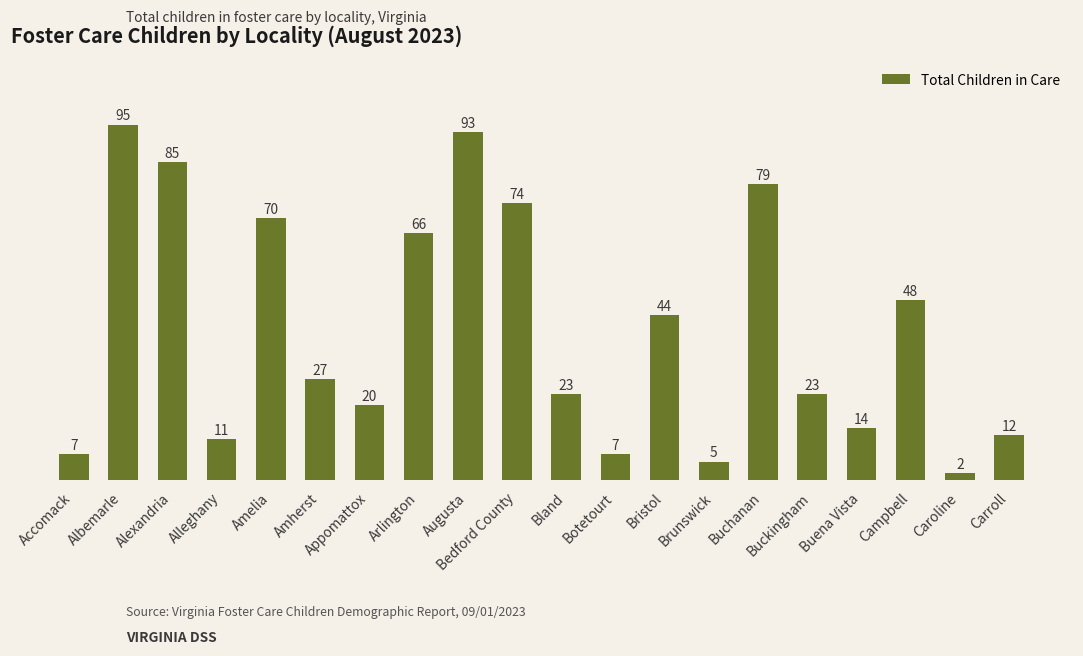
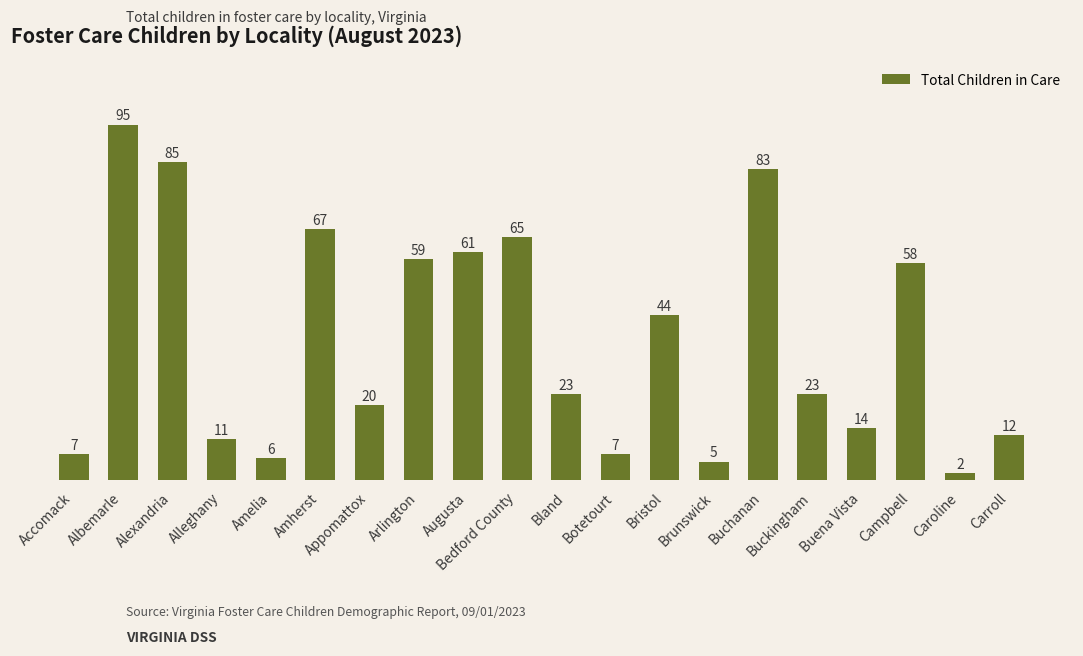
  {
    "Accomack": 7,
    "Albemarle": 95,
    "Alexandria": 85,
    "Alleghany": 11,
-   "Amelia": 70,
-   "Amherst": 27,
+   "Amelia": 6,
+   "Amherst": 67,
    "Appomattox": 20,
-   "Arlington": 66,
-   "Augusta": 93,
-   "Bedford County": 74,
+   "Arlington": 59,
+   "Augusta": 61,
+   "Bedford County": 65,
    "Bland": 23,
    "Botetourt": 7,
    "Bristol": 44,
    "Brunswick": 5,
-   "Buchanan": 79,
+   "Buchanan": 83,
    "Buckingham": 23,
    "Buena Vista": 14,
-   "Campbell": 48,
+   "Campbell": 58,
    "Caroline": 2,
    "Carroll": 12
  }
